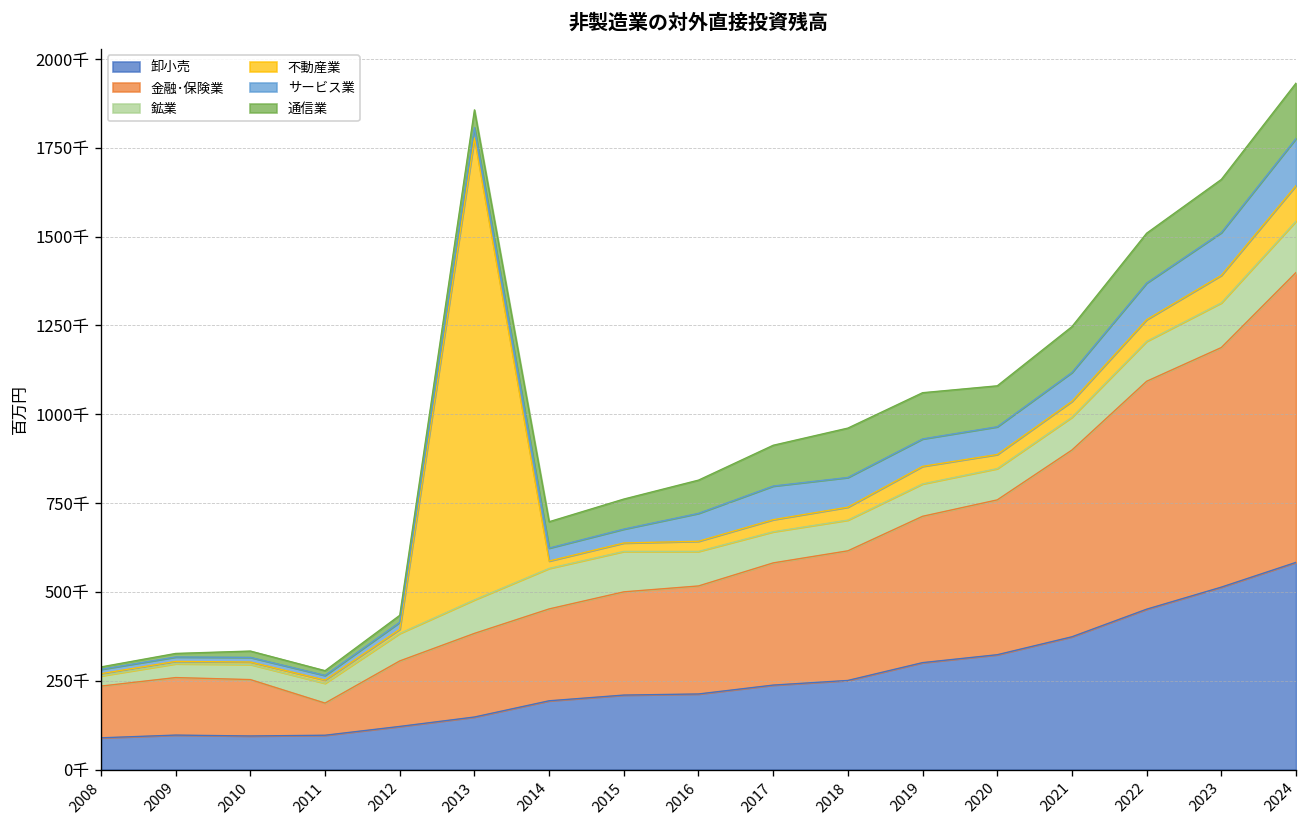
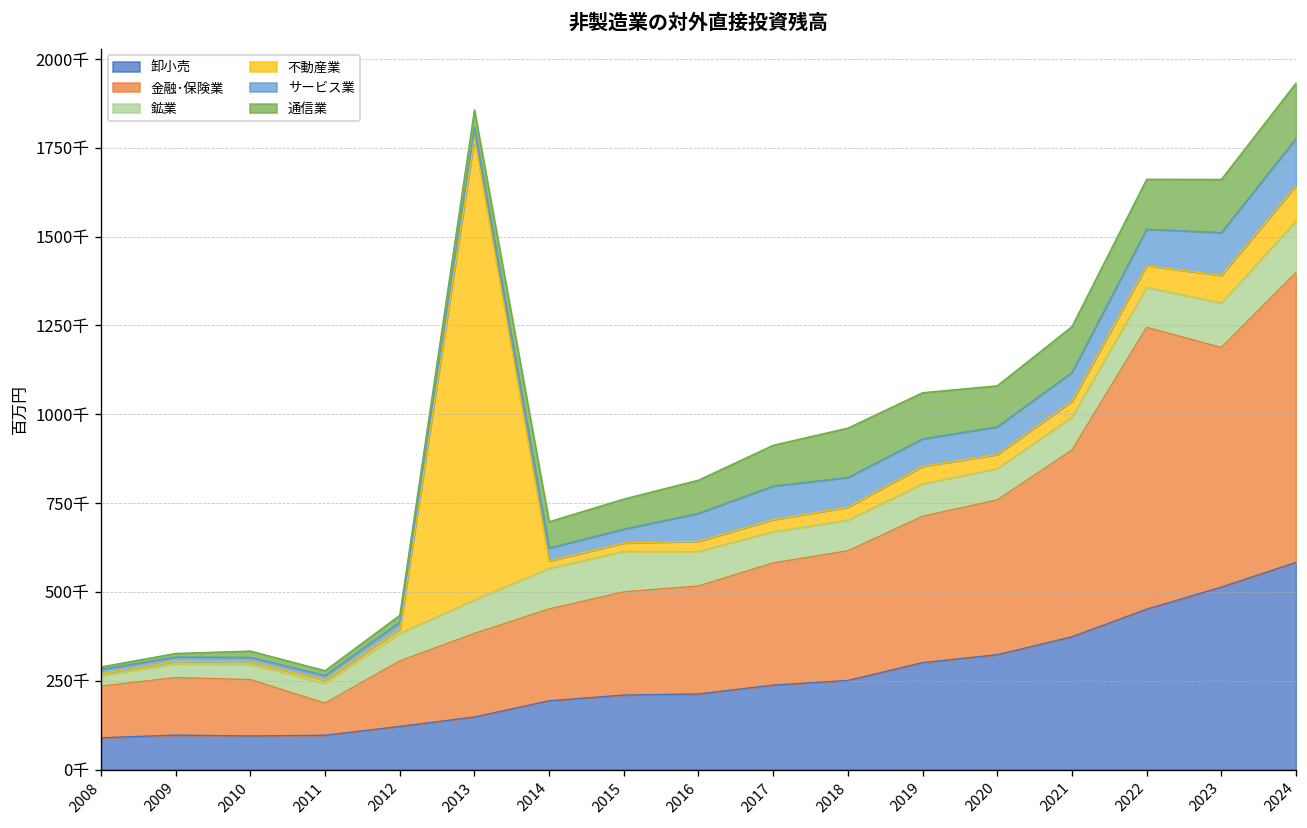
  {
    "金融･保険業": {
      "2008": "150千",
      "2009": "160千",
      "2010": "160千",
      "2011": "90千",
      "2012": "180千",
      "2013": "240千",
      "2014": "260千",
      "2015": "290千",
      "2016": "300千",
      "2017": "340千",
      "2018": "360千",
      "2019": "410千",
      "2020": "440千",
      "2021": "530千",
-     "2022": "640千",
+     "2022": "790千",
      "2023": "670千",
      "2024": "820千"
    },
    "鉱業": {
      "2011": "60千",
      "2012": "80千",
      "2013": "90千",
      "2014": "110千",
      "2015": "110千",
      "2016": "100千",
      "2017": "90千",
      "2018": "90千",
      "2019": "90千",
      "2020": "90千",
      "2021": "90千",
      "2022": "110千",
      "2023": "130千",
      "2024": "140千"
    },
    "不動産業": {
      "2011": "10千",
      "2012": "10千",
      "2013": "1300千",
      "2014": "20千",
      "2015": "20千",
      "2016": "30千",
      "2017": "30千",
      "2018": "40千",
      "2019": "50千",
      "2020": "40千",
      "2021": "40千",
      "2022": "60千",
      "2023": "80千",
      "2024": "100千"
    },
    "通信業": {
      "2009": "10千",
      "2010": "20千",
      "2011": "10千",
      "2012": "20千",
      "2013": "50千",
      "2014": "70千",
      "2015": "80千",
      "2016": "90千",
      "2017": "110千",
      "2018": "140千",
      "2019": "130千",
      "2020": "120千",
      "2021": "130千",
      "2022": "140千",
      "2023": "150千",
      "2024": "160千"
    }
  }
